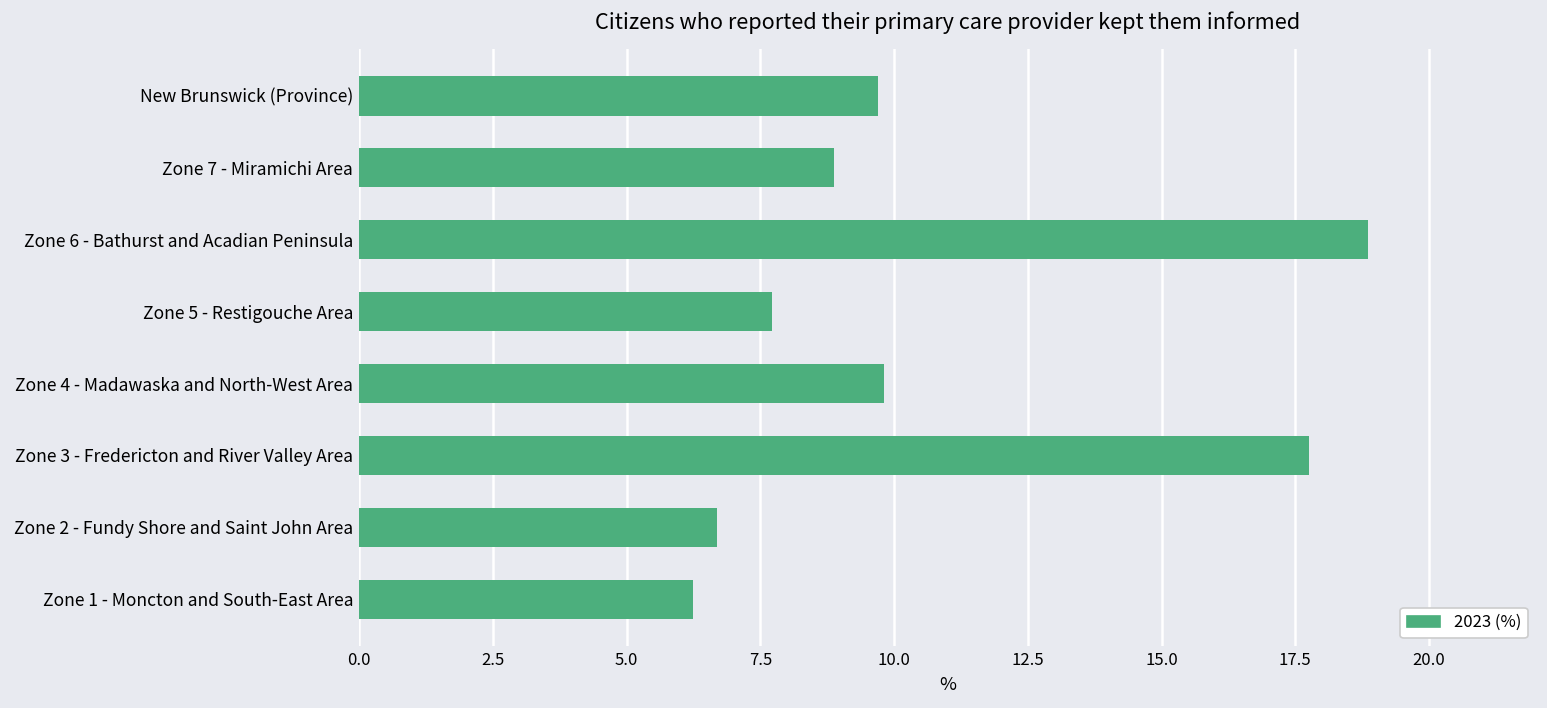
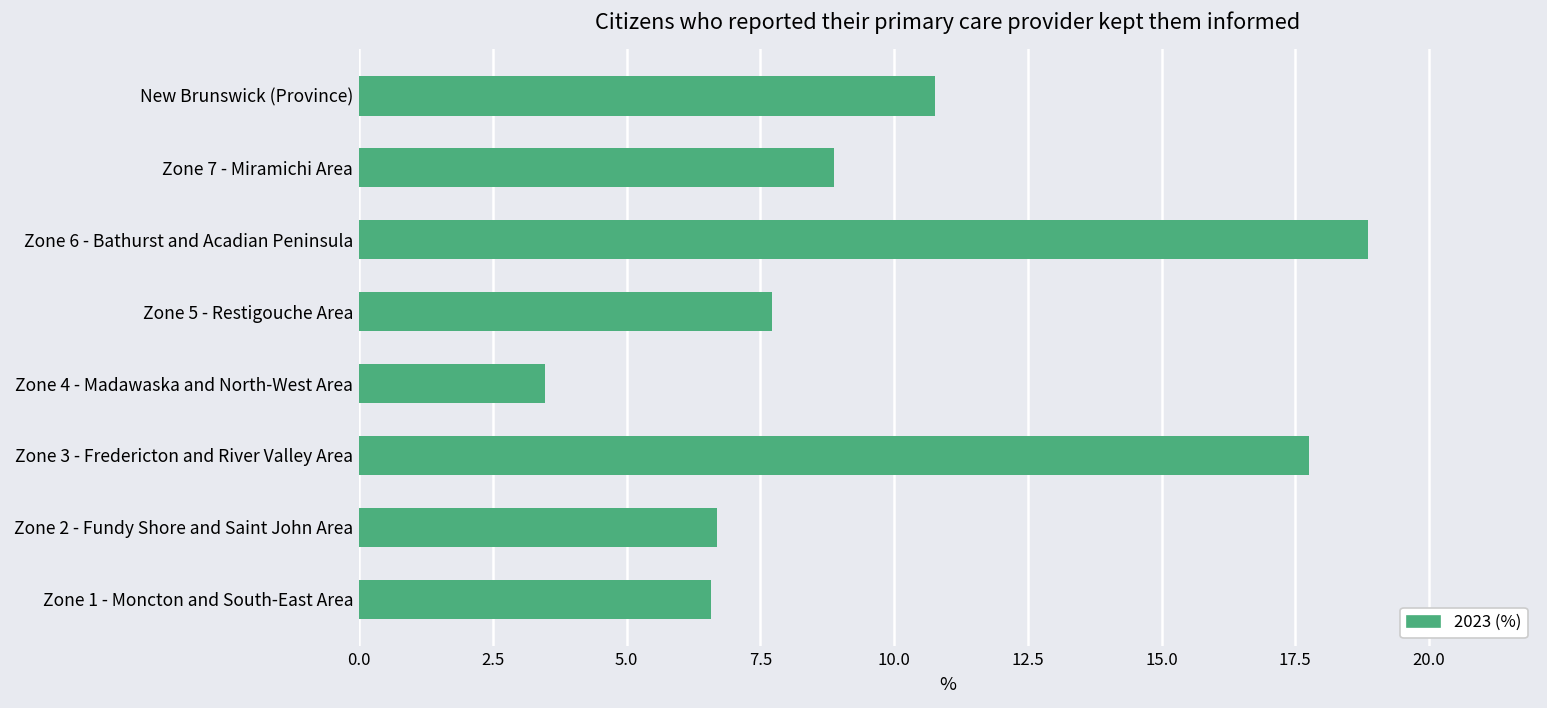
  {
-   "New Brunswick (Province)": 9.7,
+   "New Brunswick (Province)": 10.8,
    "Zone 7 - Miramichi Area": 8.9,
    "Zone 6 - Bathurst and Acadian Peninsula": 18.9,
    "Zone 5 - Restigouche Area": 7.7,
-   "Zone 4 - Madawaska and North-West Area": 9.8,
+   "Zone 4 - Madawaska and North-West Area": 3.5,
    "Zone 3 - Fredericton and River Valley Area": 17.8,
    "Zone 2 - Fundy Shore and Saint John Area": 6.7,
-   "Zone 1 - Moncton and South-East Area": 6.2
+   "Zone 1 - Moncton and South-East Area": 6.6
  }
